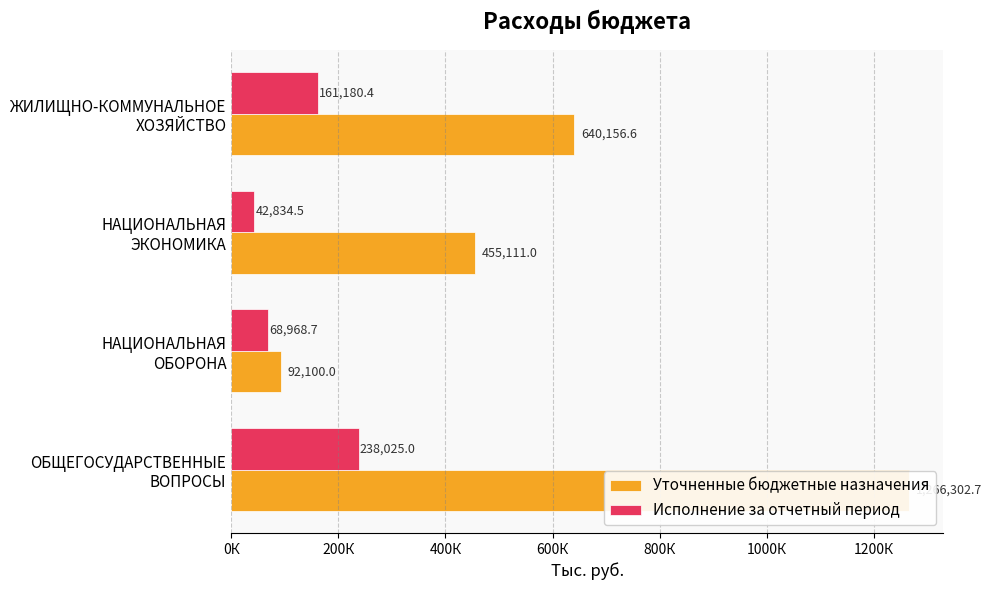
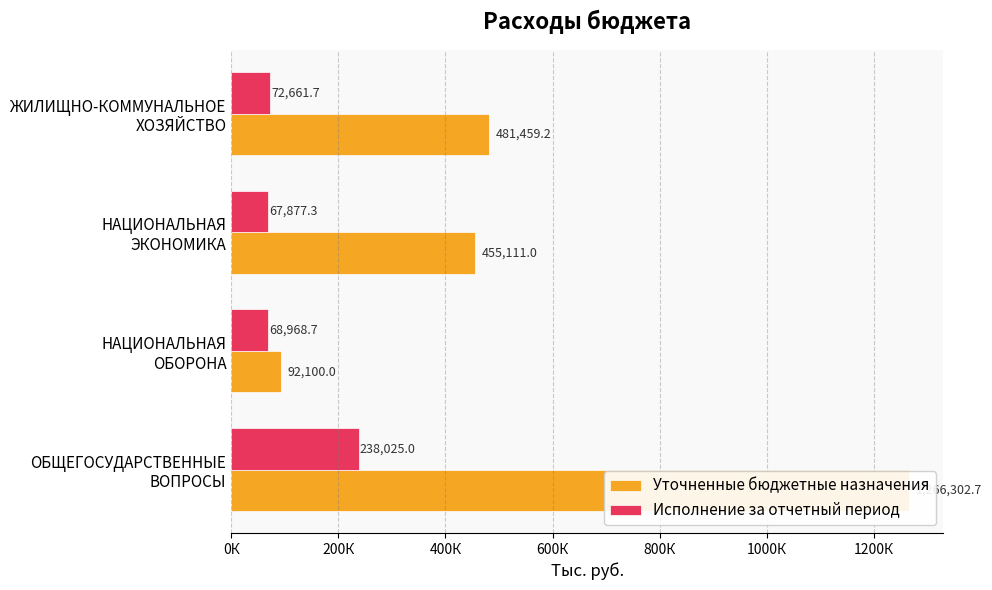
  {
    "Уточненные бюджетные назначения": {
-     "ЖИЛИЩНО-КОММУНАЛЬНОЕ ХОЗЯЙСТВО": "640,156.6",
+     "ЖИЛИЩНО-КОММУНАЛЬНОЕ ХОЗЯЙСТВО": "481,459.2",
      "НАЦИОНАЛЬНАЯ ЭКОНОМИКА": "455,111.0",
      "НАЦИОНАЛЬНАЯ ОБОРОНА": "92,100.0"
    },
    "Исполнение за отчетный период": {
-     "ЖИЛИЩНО-КОММУНАЛЬНОЕ ХОЗЯЙСТВО": "161,180.4",
-     "НАЦИОНАЛЬНАЯ ЭКОНОМИКА": "42,834.5",
+     "ЖИЛИЩНО-КОММУНАЛЬНОЕ ХОЗЯЙСТВО": "72,661.7",
+     "НАЦИОНАЛЬНАЯ ЭКОНОМИКА": "67,877.3",
      "НАЦИОНАЛЬНАЯ ОБОРОНА": "68,968.7",
      "ОБЩЕГОСУДАРСТВЕННЫЕ ВОПРОСЫ": "238,025.0"
    }
  }
